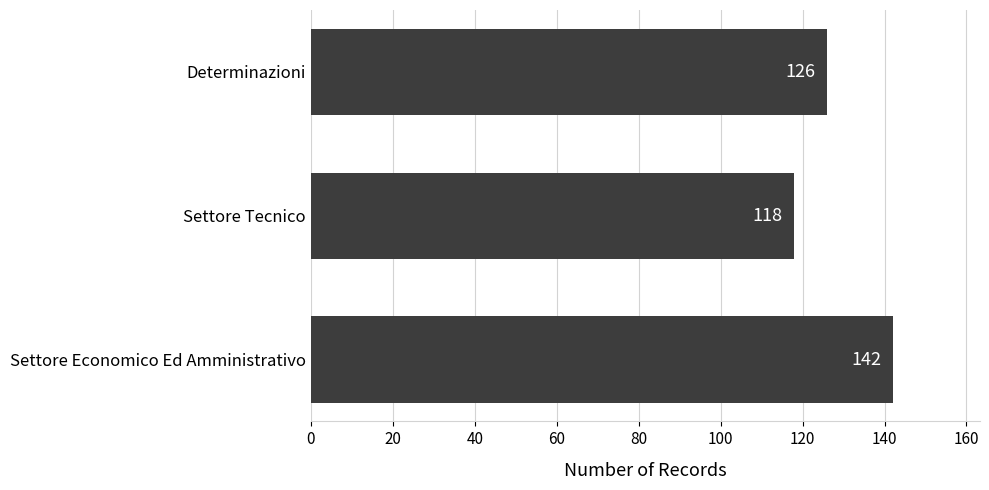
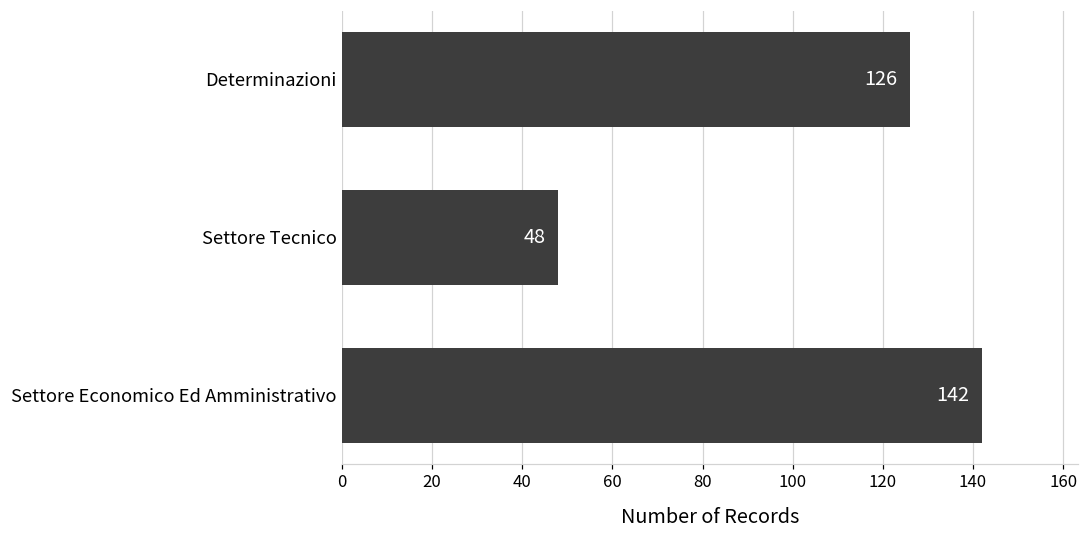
  {
    "Determinazioni": 126,
-   "Settore Tecnico": 118,
+   "Settore Tecnico": 48,
    "Settore Economico Ed Amministrativo": 142
  }
